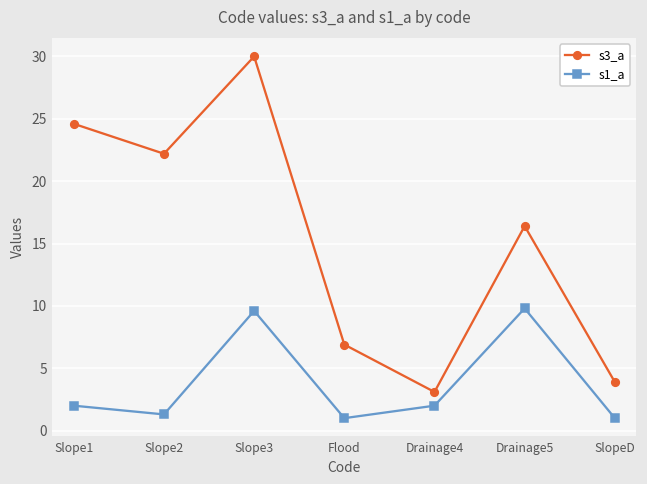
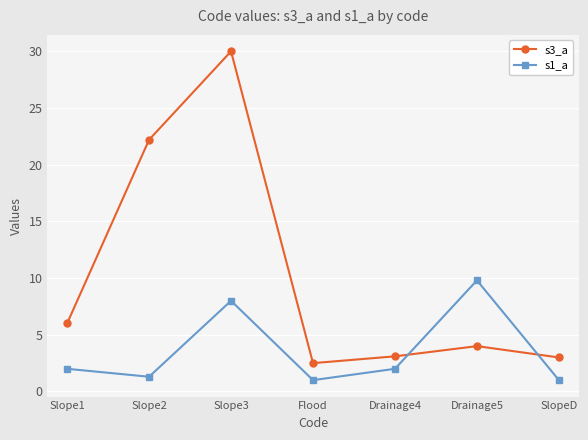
  {
    "s3_a": {
-     "Slope1": 24.6,
+     "Slope1": 6.0,
      "Slope2": 22.2,
      "Slope3": 30.0,
-     "Flood": 6.9,
+     "Flood": 2.5,
      "Drainage4": 3.1,
-     "Drainage5": 16.4,
-     "SlopeD": 3.9
+     "Drainage5": 4.0,
+     "SlopeD": 3.0
    },
    "s1_a": {
      "Slope1": 2.0,
      "Slope2": 1.3,
-     "Slope3": 9.6,
+     "Slope3": 8.0,
      "Flood": 1.0,
      "Drainage4": 2.0,
      "Drainage5": 9.8,
      "SlopeD": 1.0
    }
  }
